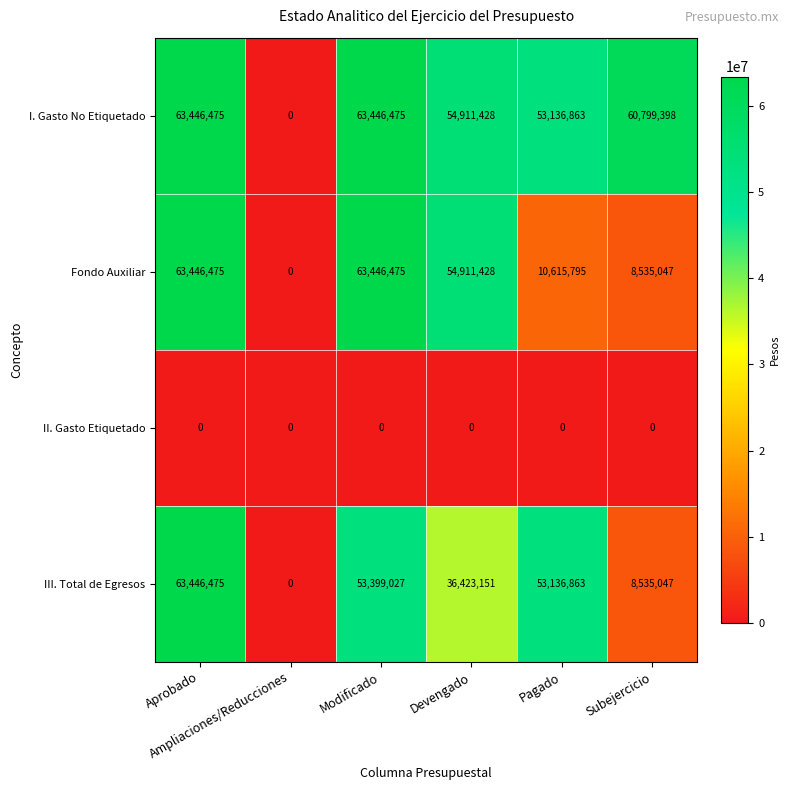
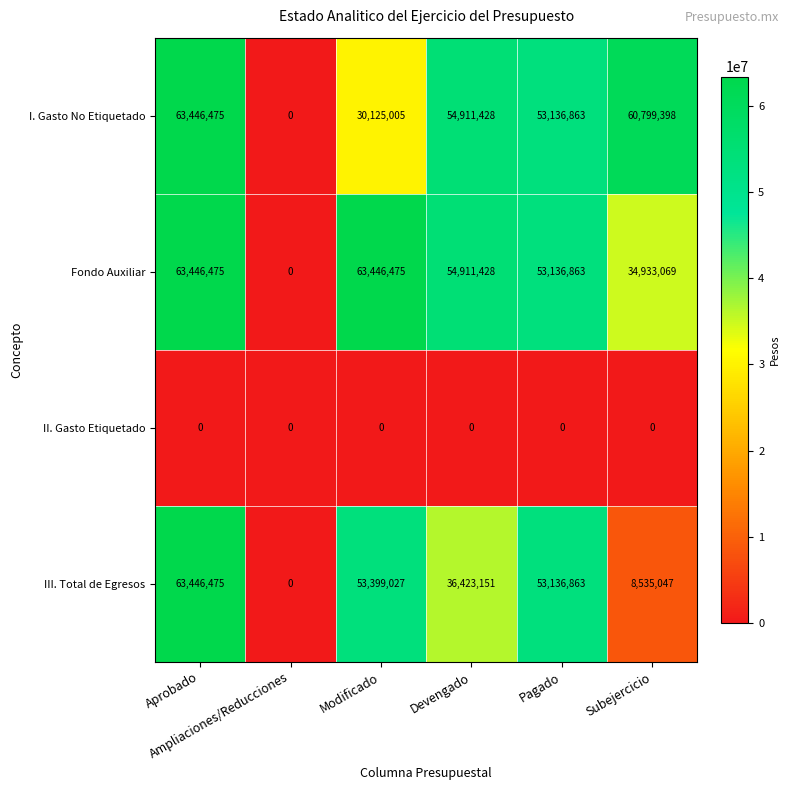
  {
    "I. Gasto No Etiquetado": {
      "Aprobado": "63,446,475",
      "Ampliaciones/Reducciones": "0",
-     "Modificado": "63,446,475",
+     "Modificado": "30,125,005",
      "Devengado": "54,911,428",
      "Pagado": "53,136,863",
      "Subejercicio": "60,799,398"
    },
    "Fondo Auxiliar": {
      "Aprobado": "63,446,475",
      "Ampliaciones/Reducciones": "0",
      "Modificado": "63,446,475",
      "Devengado": "54,911,428",
-     "Pagado": "10,615,795",
-     "Subejercicio": "8,535,047"
+     "Pagado": "53,136,863",
+     "Subejercicio": "34,933,069"
    },
    "II. Gasto Etiquetado": {
      "Aprobado": "0",
      "Ampliaciones/Reducciones": "0",
      "Modificado": "0",
      "Devengado": "0",
      "Pagado": "0",
      "Subejercicio": "0"
    },
    "III. Total de Egresos": {
      "Aprobado": "63,446,475",
      "Ampliaciones/Reducciones": "0",
      "Modificado": "53,399,027",
      "Devengado": "36,423,151",
      "Pagado": "53,136,863",
      "Subejercicio": "8,535,047"
    }
  }
